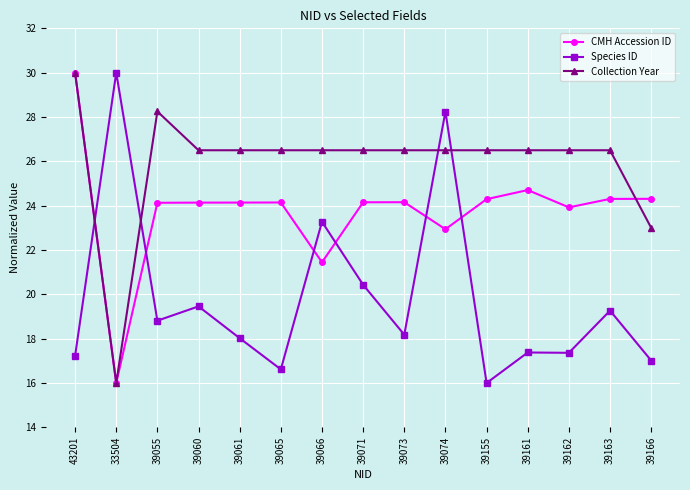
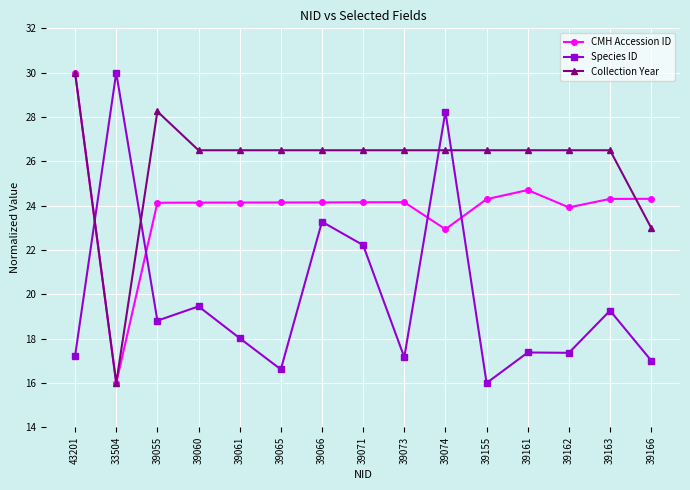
  {
    "CMH Accession ID": {
      "39055": 24.1,
      "39060": 24.1,
      "39061": 24.1,
      "39065": 24.1,
-     "39066": 21.4,
+     "39066": 24.1,
      "39071": 24.2,
      "39073": 24.2,
      "39074": 22.9,
      "39155": 24.3,
      "39161": 24.7,
      "39162": 23.9,
      "39163": 24.3,
      "39166": 24.3
    },
    "Species ID": {
      "43201": 17.2,
      "33504": 30.0,
      "39055": 18.8,
      "39060": 19.5,
      "39061": 18.0,
      "39065": 16.6,
      "39066": 23.3,
-     "39071": 20.4,
-     "39073": 18.2,
+     "39071": 22.2,
+     "39073": 17.2,
      "39074": 28.2,
      "39155": 16.0,
      "39161": 17.4,
      "39162": 17.4,
      "39163": 19.3,
      "39166": 17.0
    },
    "Collection Year": {
      "39055": 28.3,
      "39060": 26.5,
      "39061": 26.5,
      "39065": 26.5,
      "39066": 26.5,
      "39071": 26.5,
      "39073": 26.5,
      "39074": 26.5,
      "39155": 26.5,
      "39161": 26.5,
      "39162": 26.5,
      "39163": 26.5,
      "39166": 23.0
    }
  }
